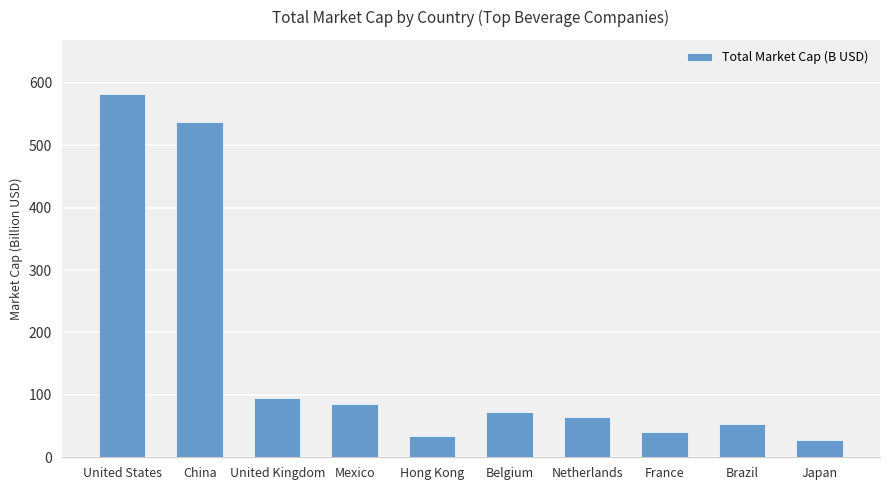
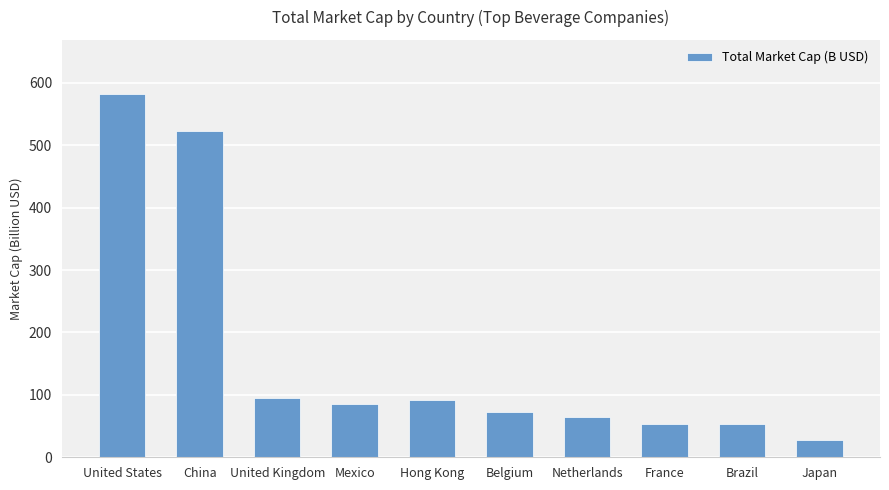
  {
    "United States": 580,
-   "China": 540,
+   "China": 520,
    "United Kingdom": 90,
    "Mexico": 90,
-   "Hong Kong": 30,
+   "Hong Kong": 90,
    "Belgium": 70,
    "Netherlands": 60,
-   "France": 40,
+   "France": 50,
    "Brazil": 50,
    "Japan": 30
  }
